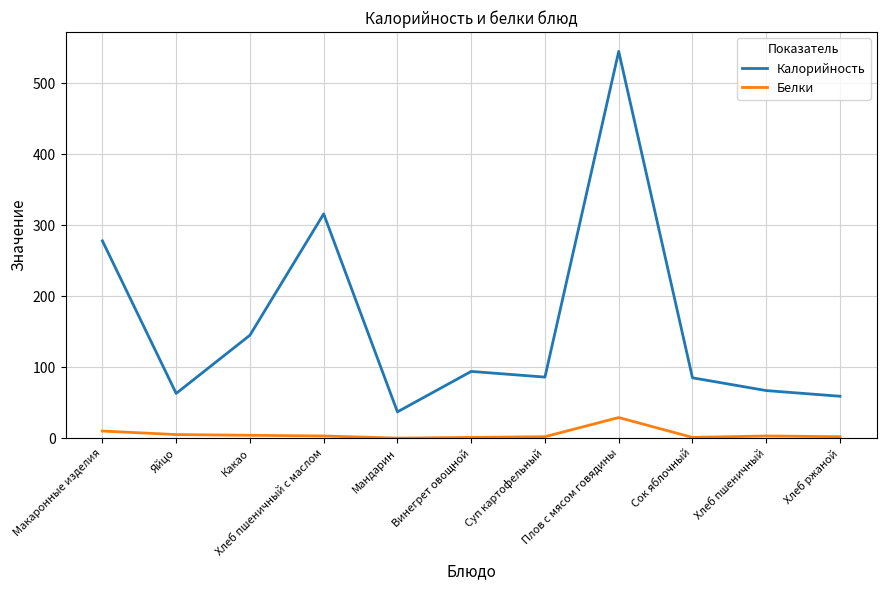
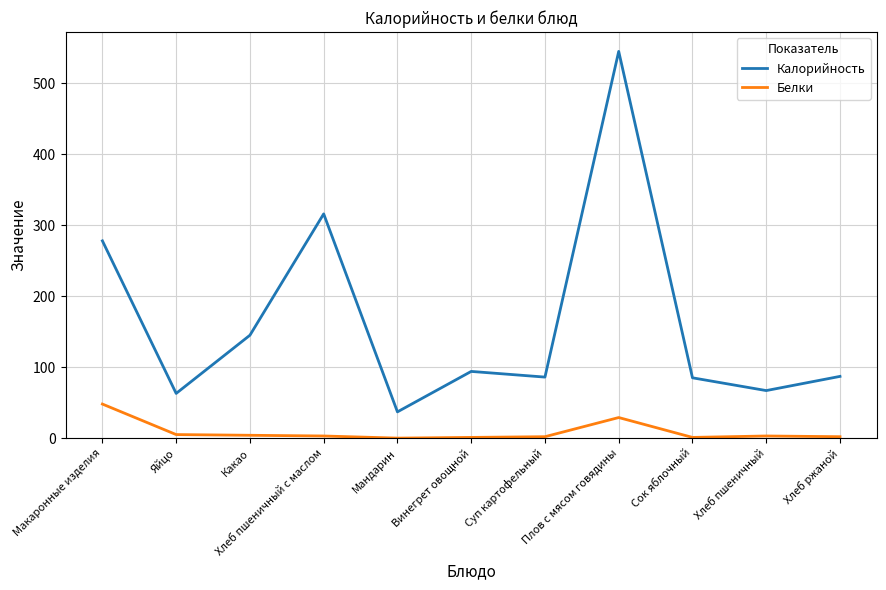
  {
    "Калорийность": {
      "Макаронные изделия": 280,
      "Яйцо": 60,
      "Какао": 150,
      "Хлеб пшеничный с маслом": 320,
      "Мандарин": 40,
      "Винегрет овощной": 90,
      "Суп картофельный": 90,
      "Плов с мясом говядины": 550,
      "Сок яблочный": 90,
      "Хлеб пшеничный": 70,
-     "Хлеб ржаной": 60
+     "Хлеб ржаной": 90
    },
    "Белки": {
-     "Макаронные изделия": 10,
+     "Макаронные изделия": 50,
      "Яйцо": 10,
      "Какао": 0,
      "Хлеб пшеничный с маслом": 0,
      "Мандарин": 0,
      "Винегрет овощной": 0,
      "Суп картофельный": 0,
      "Плов с мясом говядины": 30,
      "Сок яблочный": 0,
      "Хлеб пшеничный": 0,
      "Хлеб ржаной": 0
    }
  }
